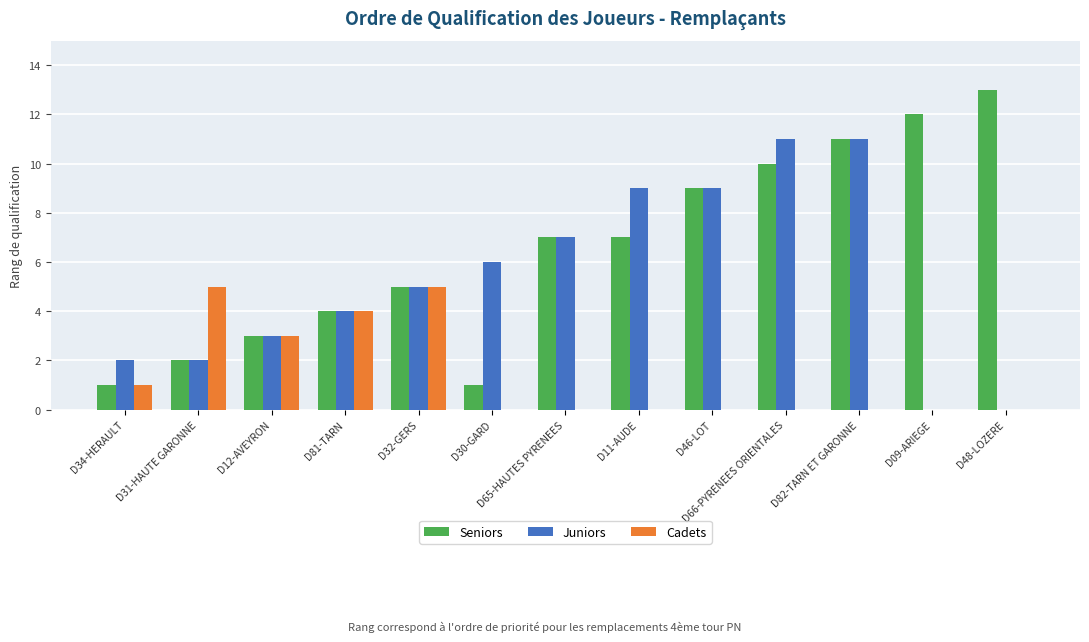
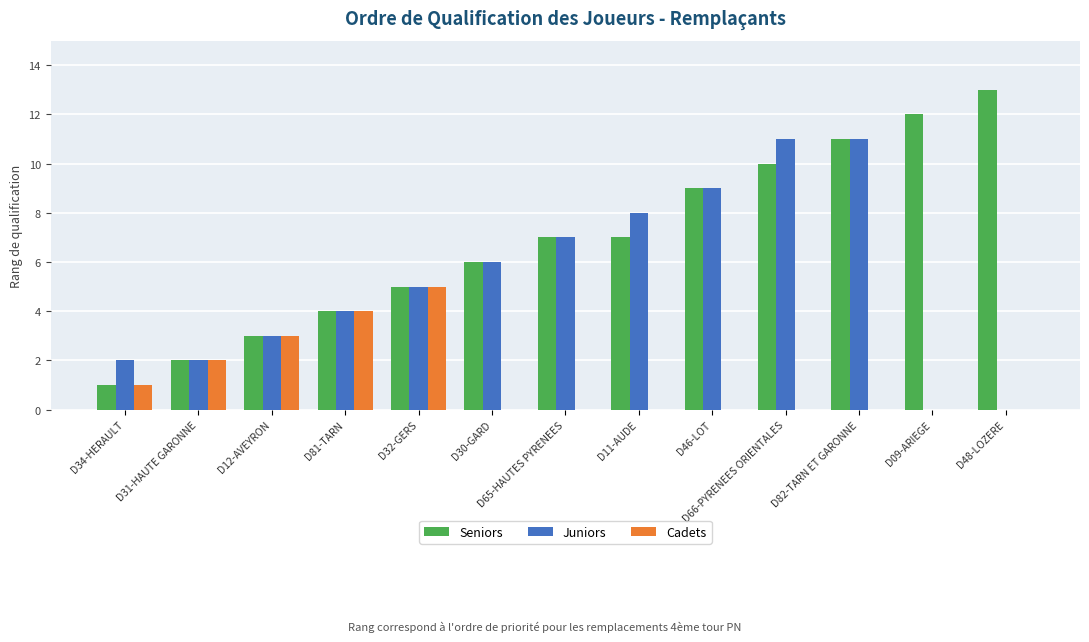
  {
    "Seniors": {
      "D34-HERAULT": 1,
      "D31-HAUTE GARONNE": 2,
      "D12-AVEYRON": 3,
      "D81-TARN": 4,
      "D32-GERS": 5,
-     "D30-GARD": 1,
+     "D30-GARD": 6,
      "D65-HAUTES PYRENEES": 7,
      "D11-AUDE": 7,
      "D46-LOT": 9,
      "D66-PYRENEES ORIENTALES": 10,
      "D82-TARN ET GARONNE": 11,
      "D09-ARIEGE": 12,
      "D48-LOZERE": 13
    },
    "Juniors": {
      "D34-HERAULT": 2,
      "D31-HAUTE GARONNE": 2,
      "D12-AVEYRON": 3,
      "D81-TARN": 4,
      "D32-GERS": 5,
      "D30-GARD": 6,
      "D65-HAUTES PYRENEES": 7,
-     "D11-AUDE": 9,
+     "D11-AUDE": 8,
      "D46-LOT": 9,
      "D66-PYRENEES ORIENTALES": 11,
      "D82-TARN ET GARONNE": 11,
      "D09-ARIEGE": 0,
      "D48-LOZERE": 0
    },
    "Cadets": {
      "D34-HERAULT": 1,
-     "D31-HAUTE GARONNE": 5,
+     "D31-HAUTE GARONNE": 2,
      "D12-AVEYRON": 3,
      "D81-TARN": 4,
      "D32-GERS": 5,
      "D30-GARD": 0,
      "D65-HAUTES PYRENEES": 0,
      "D11-AUDE": 0,
      "D46-LOT": 0,
      "D66-PYRENEES ORIENTALES": 0,
      "D82-TARN ET GARONNE": 0,
      "D09-ARIEGE": 0,
      "D48-LOZERE": 0
    }
  }
